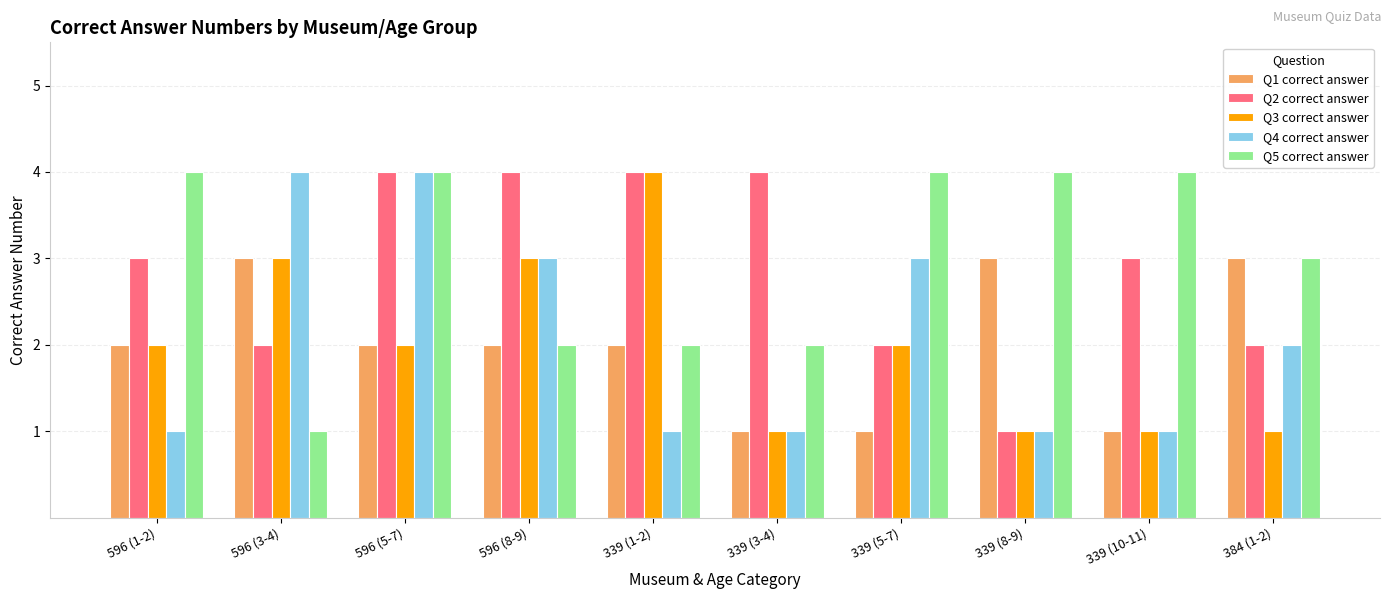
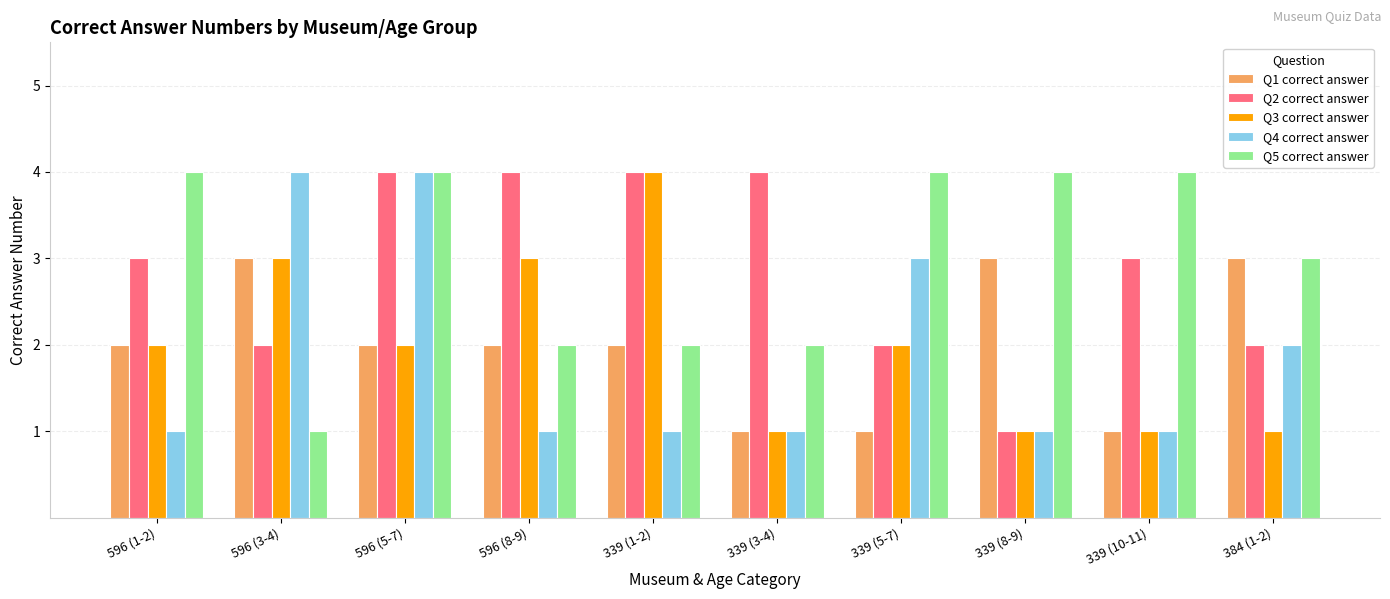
  {
    "Q1 correct answer": {
      "596 (1-2)": 2,
      "596 (3-4)": 3,
      "596 (5-7)": 2,
      "596 (8-9)": 2,
      "339 (1-2)": 2,
      "339 (3-4)": 1,
      "339 (5-7)": 1,
      "339 (8-9)": 3,
      "339 (10-11)": 1,
      "384 (1-2)": 3
    },
    "Q2 correct answer": {
      "596 (1-2)": 3,
      "596 (3-4)": 2,
      "596 (5-7)": 4,
      "596 (8-9)": 4,
      "339 (1-2)": 4,
      "339 (3-4)": 4,
      "339 (5-7)": 2,
      "339 (8-9)": 1,
      "339 (10-11)": 3,
      "384 (1-2)": 2
    },
    "Q3 correct answer": {
      "596 (1-2)": 2,
      "596 (3-4)": 3,
      "596 (5-7)": 2,
      "596 (8-9)": 3,
      "339 (1-2)": 4,
      "339 (3-4)": 1,
      "339 (5-7)": 2,
      "339 (8-9)": 1,
      "339 (10-11)": 1,
      "384 (1-2)": 1
    },
    "Q4 correct answer": {
      "596 (1-2)": 1,
      "596 (3-4)": 4,
      "596 (5-7)": 4,
-     "596 (8-9)": 3,
+     "596 (8-9)": 1,
      "339 (1-2)": 1,
      "339 (3-4)": 1,
      "339 (5-7)": 3,
      "339 (8-9)": 1,
      "339 (10-11)": 1,
      "384 (1-2)": 2
    },
    "Q5 correct answer": {
      "596 (1-2)": 4,
      "596 (3-4)": 1,
      "596 (5-7)": 4,
      "596 (8-9)": 2,
      "339 (1-2)": 2,
      "339 (3-4)": 2,
      "339 (5-7)": 4,
      "339 (8-9)": 4,
      "339 (10-11)": 4,
      "384 (1-2)": 3
    }
  }
